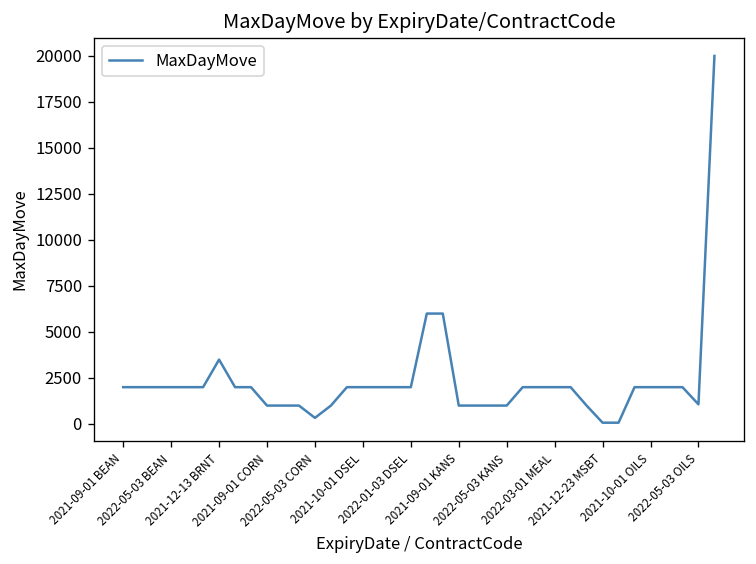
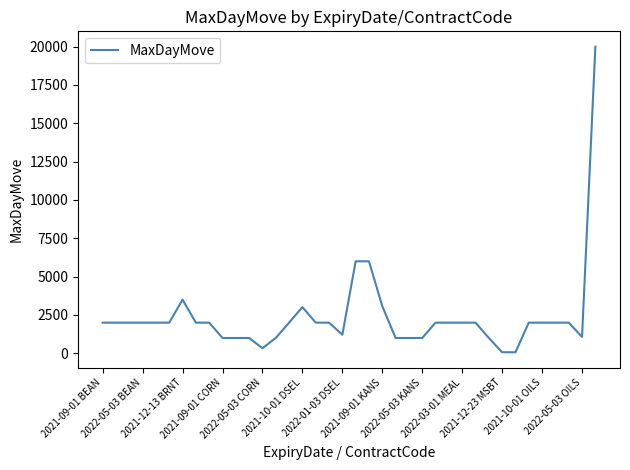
  {
    "2021-09-01 BEAN": 2000,
    "2022-05-03 BEAN": 2000,
    "2021-12-13 BRNT": 3500,
    "2021-09-01 CORN": 1000,
    "2022-05-03 CORN": 300,
-   "2021-10-01 DSEL": 2000,
-   "2022-01-03 DSEL": 2000,
-   "2021-09-01 KANS": 1000,
+   "2021-10-01 DSEL": 3000,
+   "2022-01-03 DSEL": 1200,
+   "2021-09-01 KANS": 3100,
    "2022-05-03 KANS": 1000,
    "2022-03-01 MEAL": 2000,
    "2021-12-23 MSBT": 100,
    "2021-10-01 OILS": 2000,
    "2022-05-03 OILS": 1100
  }
